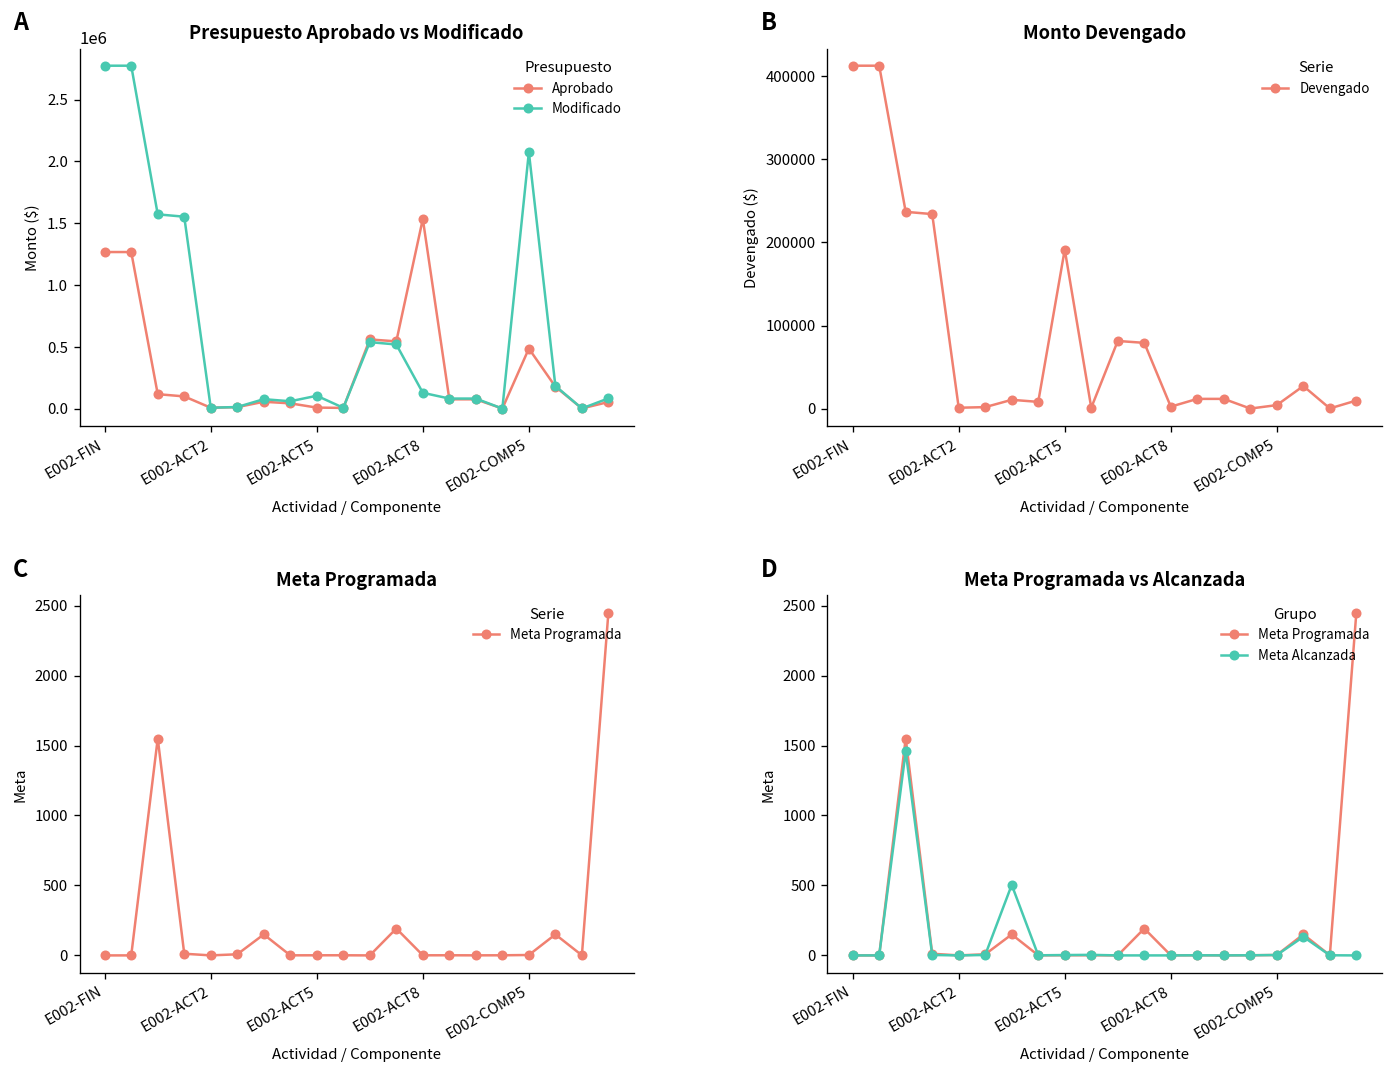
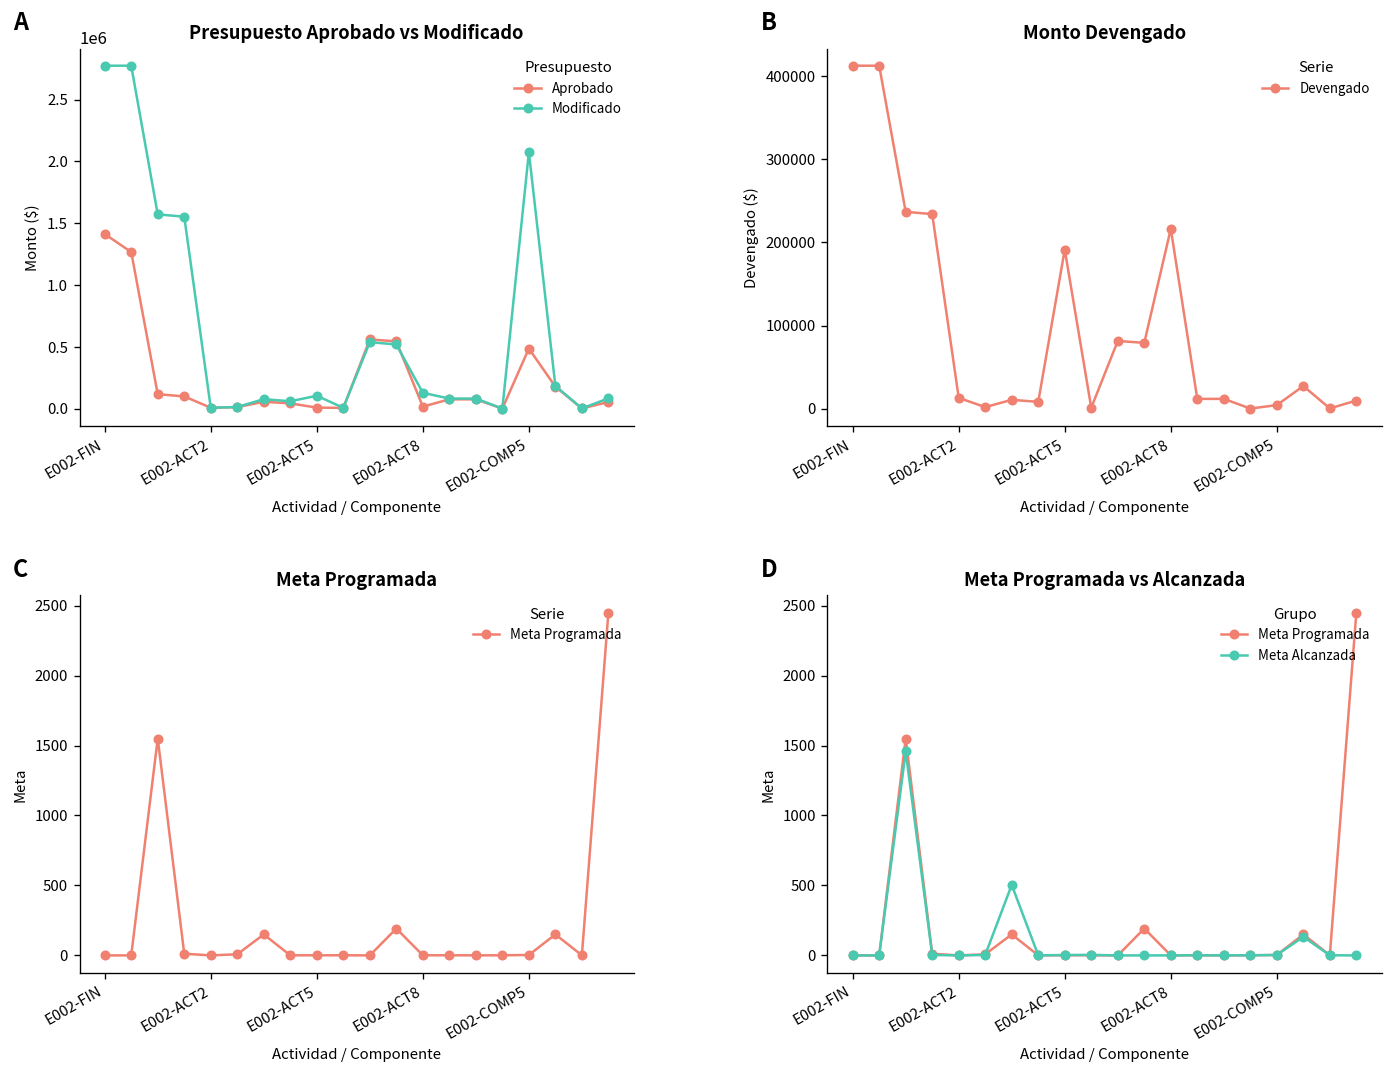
  {
    "Presupuesto Aprobado vs Modificado": {
      "Aprobado": {
-       "E002-FIN": 1270000,
+       "E002-FIN": 1410000,
        "E002-ACT5": 10000,
-       "E002-ACT8": 1530000,
+       "E002-ACT8": 20000,
        "E002-COMP5": 490000
      },
      "Modificado": {
        "E002-FIN": 2770000,
        "E002-ACT5": 100000,
        "E002-ACT8": 130000,
        "E002-COMP5": 2080000
      }
    },
    "Monto Devengado": {
      "E002-FIN": 410000,
-     "E002-ACT2": 0,
+     "E002-ACT2": 10000,
      "E002-ACT5": 190000,
-     "E002-ACT8": 0,
+     "E002-ACT8": 220000,
      "E002-COMP5": 0
    },
    "Meta Programada": {
      "E002-FIN": 0,
      "E002-ACT2": 0,
      "E002-ACT5": 0,
      "E002-ACT8": 0,
      "E002-COMP5": 0
    }
  }
